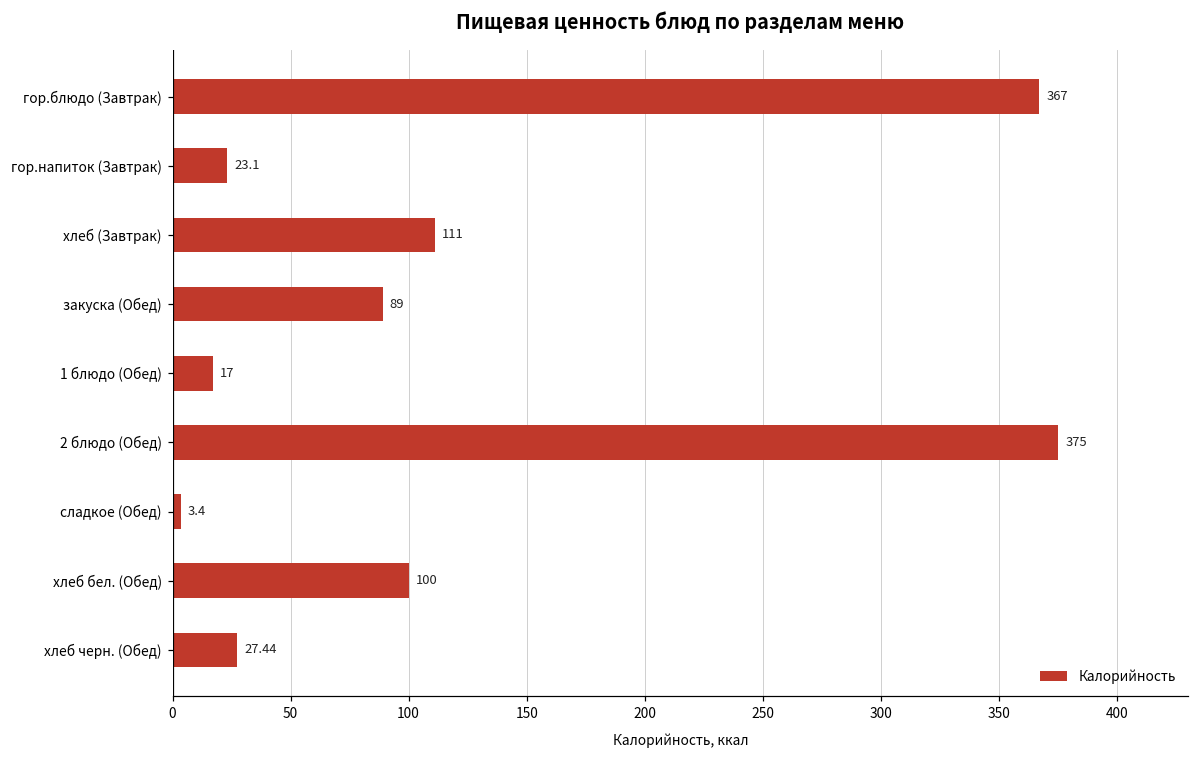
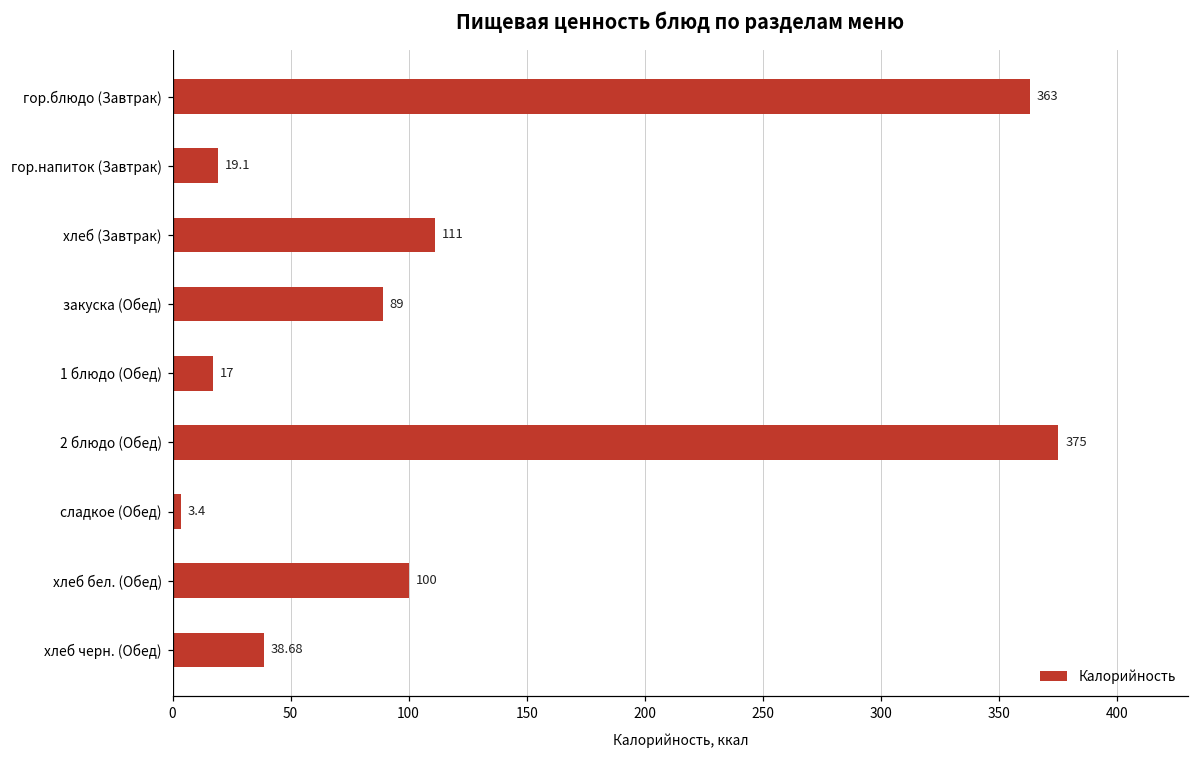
  {
-   "гор.блюдо (Завтрак)": 367,
-   "гор.напиток (Завтрак)": 23.1,
+   "гор.блюдо (Завтрак)": 363,
+   "гор.напиток (Завтрак)": 19.1,
    "хлеб (Завтрак)": 111,
    "закуска (Обед)": 89,
    "1 блюдо (Обед)": 17,
    "2 блюдо (Обед)": 375,
    "сладкое (Обед)": 3.4,
    "хлеб бел. (Обед)": 100,
-   "хлеб черн. (Обед)": 27.44
+   "хлеб черн. (Обед)": 38.68
  }
